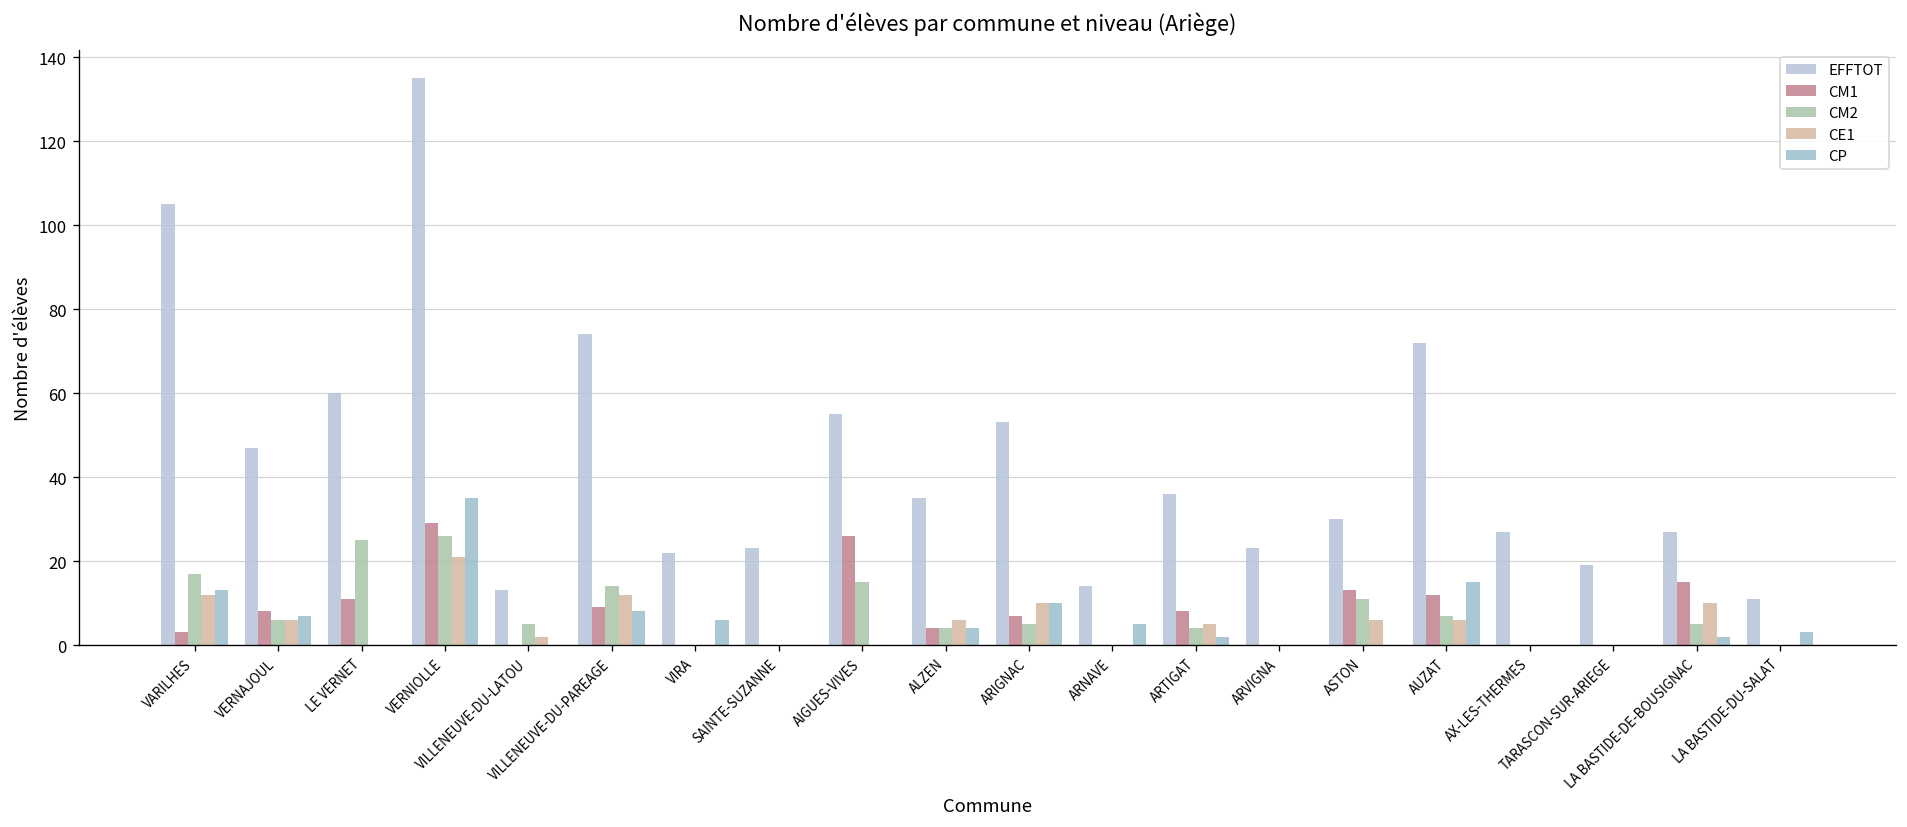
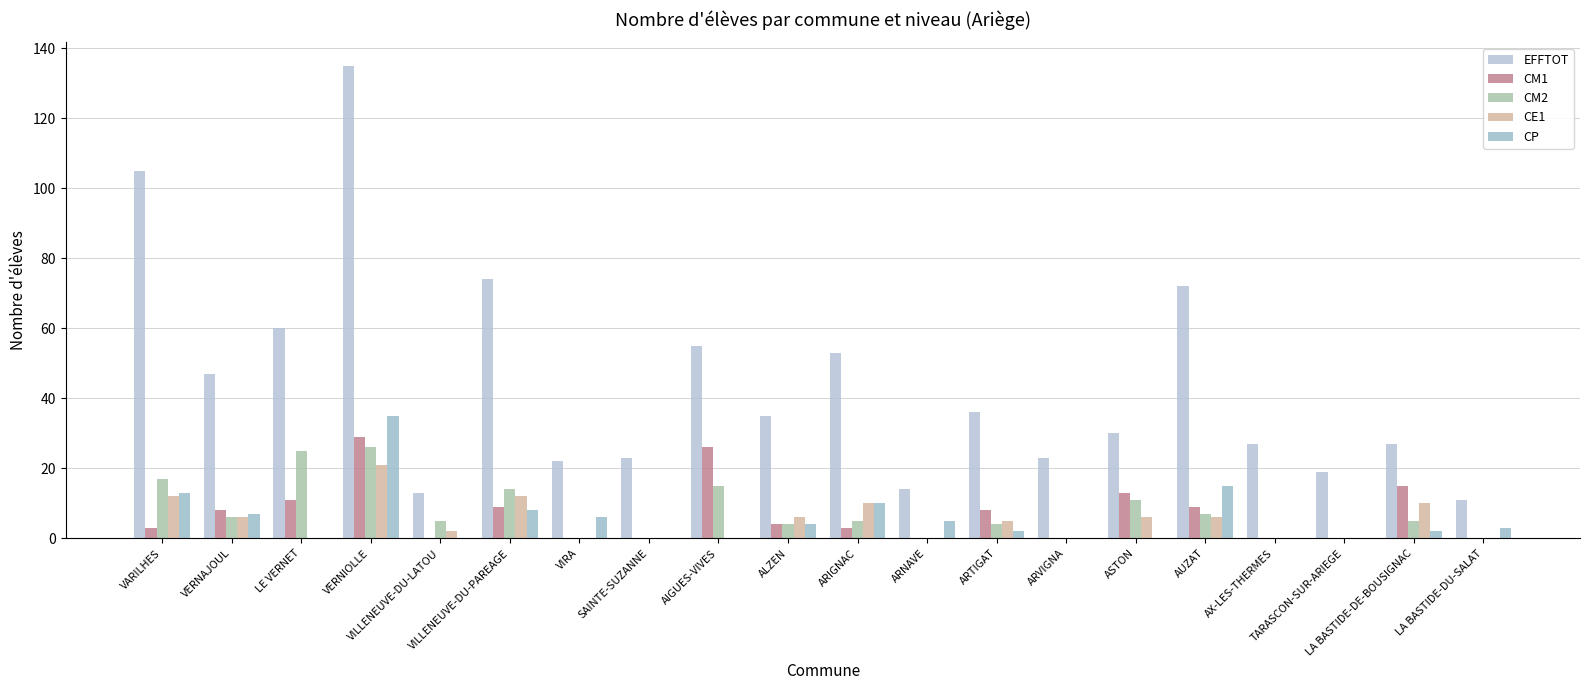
  {
    "CM1": {
      "VARILHES": 3,
      "VERNAJOUL": 8,
      "LE VERNET": 11,
      "VERNIOLLE": 29,
      "VILLENEUVE-DU-LATOU": 0,
      "VILLENEUVE-DU-PAREAGE": 9,
      "VIRA": 0,
      "SAINTE-SUZANNE": 0,
      "AIGUES-VIVES": 26,
      "ALZEN": 4,
-     "ARIGNAC": 7,
+     "ARIGNAC": 3,
      "ARNAVE": 0,
      "ARTIGAT": 8,
      "ARVIGNA": 0,
      "ASTON": 13,
-     "AUZAT": 12,
+     "AUZAT": 9,
      "AX-LES-THERMES": 0,
      "TARASCON-SUR-ARIEGE": 0,
      "LA BASTIDE-DE-BOUSIGNAC": 15,
      "LA BASTIDE-DU-SALAT": 0
    }
  }
